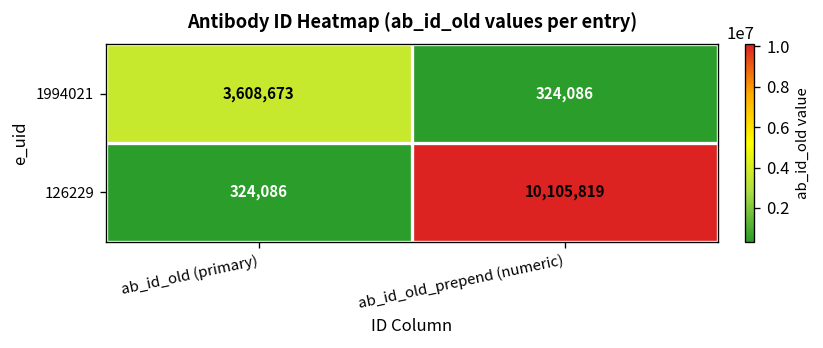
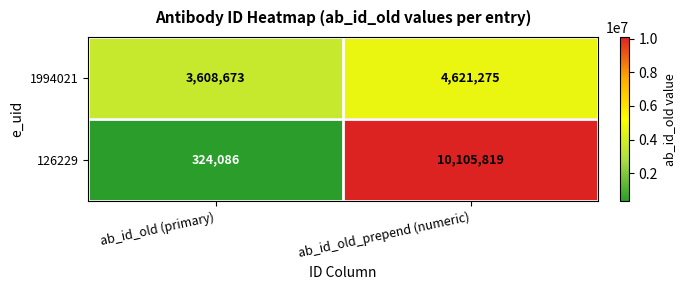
  {
    "1994021": {
      "ab_id_old (primary)": "3,608,673",
-     "ab_id_old_prepend (numeric)": "324,086"
+     "ab_id_old_prepend (numeric)": "4,621,275"
    },
    "126229": {
      "ab_id_old (primary)": "324,086",
      "ab_id_old_prepend (numeric)": "10,105,819"
    }
  }
